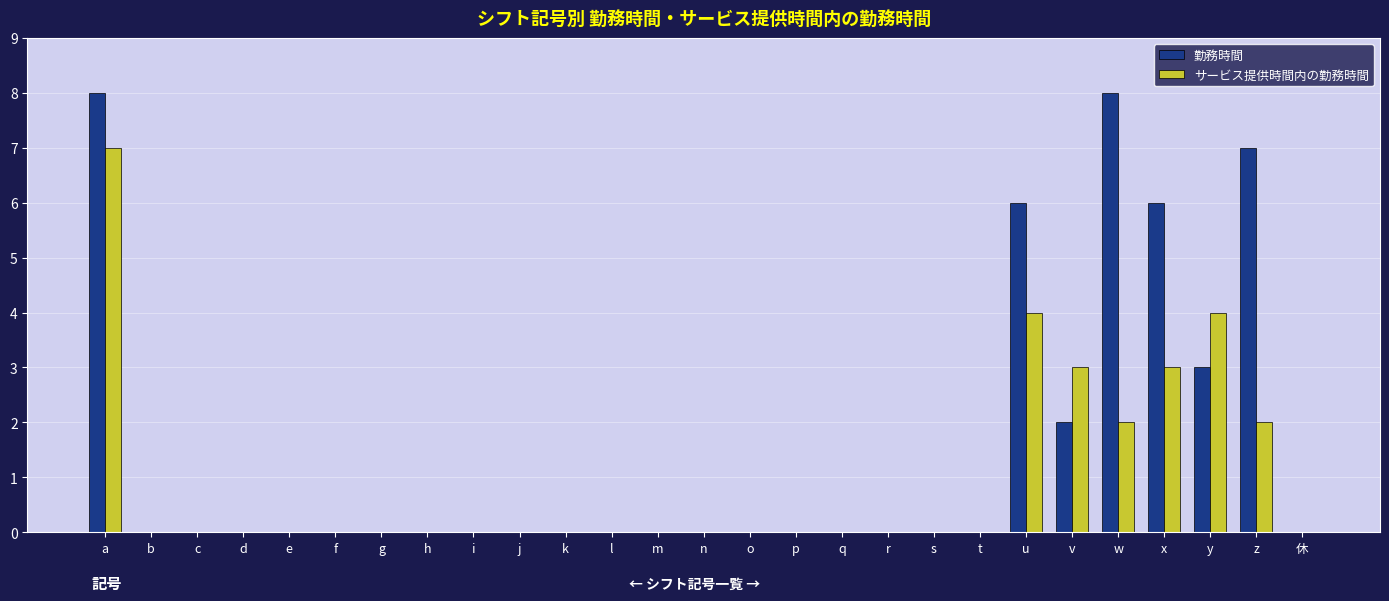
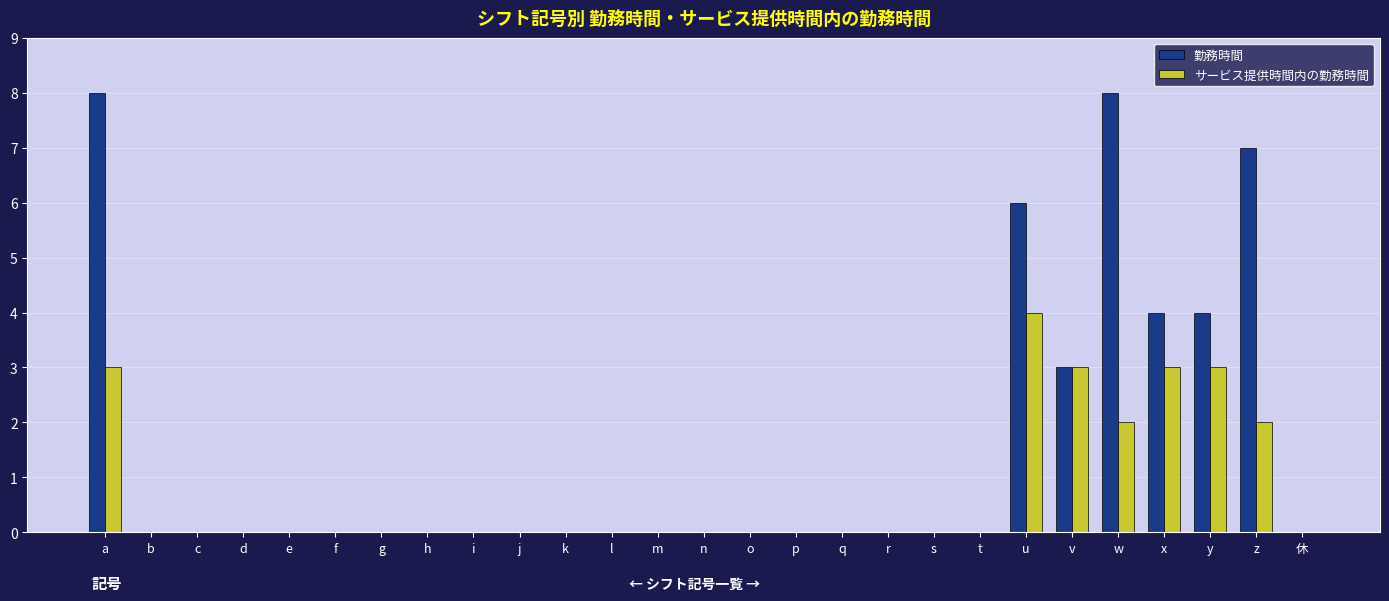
  {
    "勤務時間": {
      "a": 8,
      "b": 0,
      "c": 0,
      "d": 0,
      "e": 0,
      "f": 0,
      "g": 0,
      "h": 0,
      "i": 0,
      "j": 0,
      "k": 0,
      "l": 0,
      "m": 0,
      "n": 0,
      "o": 0,
      "p": 0,
      "q": 0,
      "r": 0,
      "s": 0,
      "t": 0,
      "u": 6,
-     "v": 2,
+     "v": 3,
      "w": 8,
-     "x": 6,
-     "y": 3,
+     "x": 4,
+     "y": 4,
      "z": 7,
      "休": 0
    },
    "サービス提供時間内の勤務時間": {
-     "a": 7,
+     "a": 3,
      "b": 0,
      "c": 0,
      "d": 0,
      "e": 0,
      "f": 0,
      "g": 0,
      "h": 0,
      "i": 0,
      "j": 0,
      "k": 0,
      "l": 0,
      "m": 0,
      "n": 0,
      "o": 0,
      "p": 0,
      "q": 0,
      "r": 0,
      "s": 0,
      "t": 0,
      "u": 4,
      "v": 3,
      "w": 2,
      "x": 3,
-     "y": 4,
+     "y": 3,
      "z": 2,
      "休": 0
    }
  }
